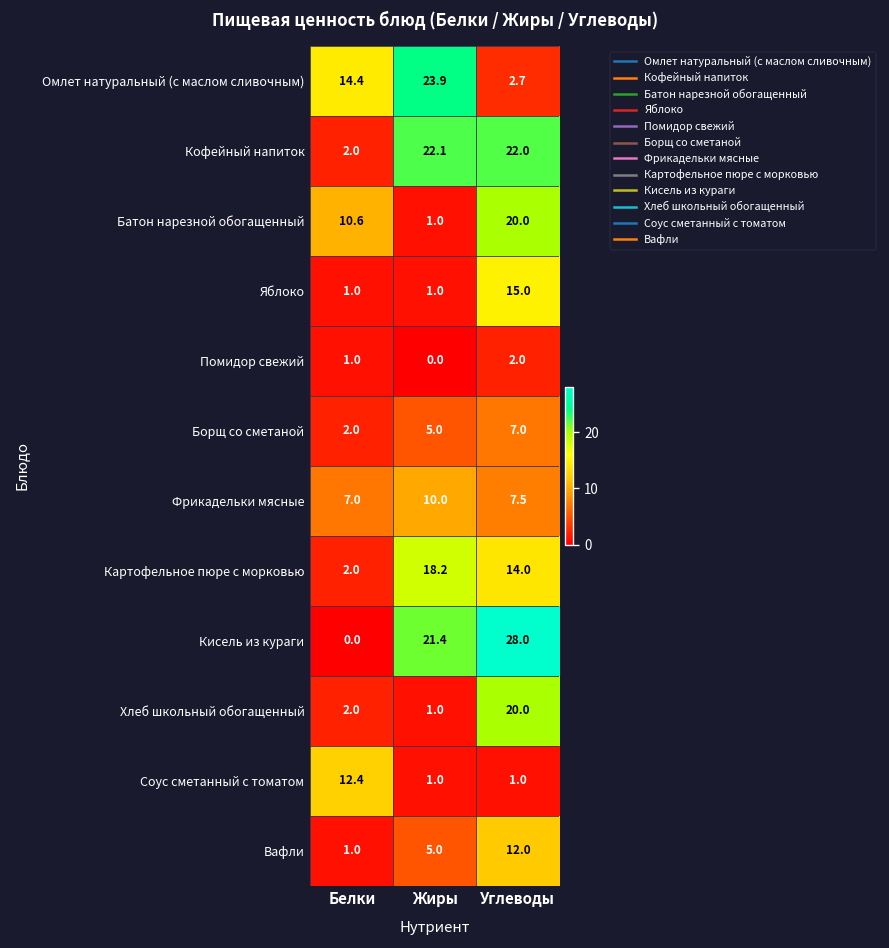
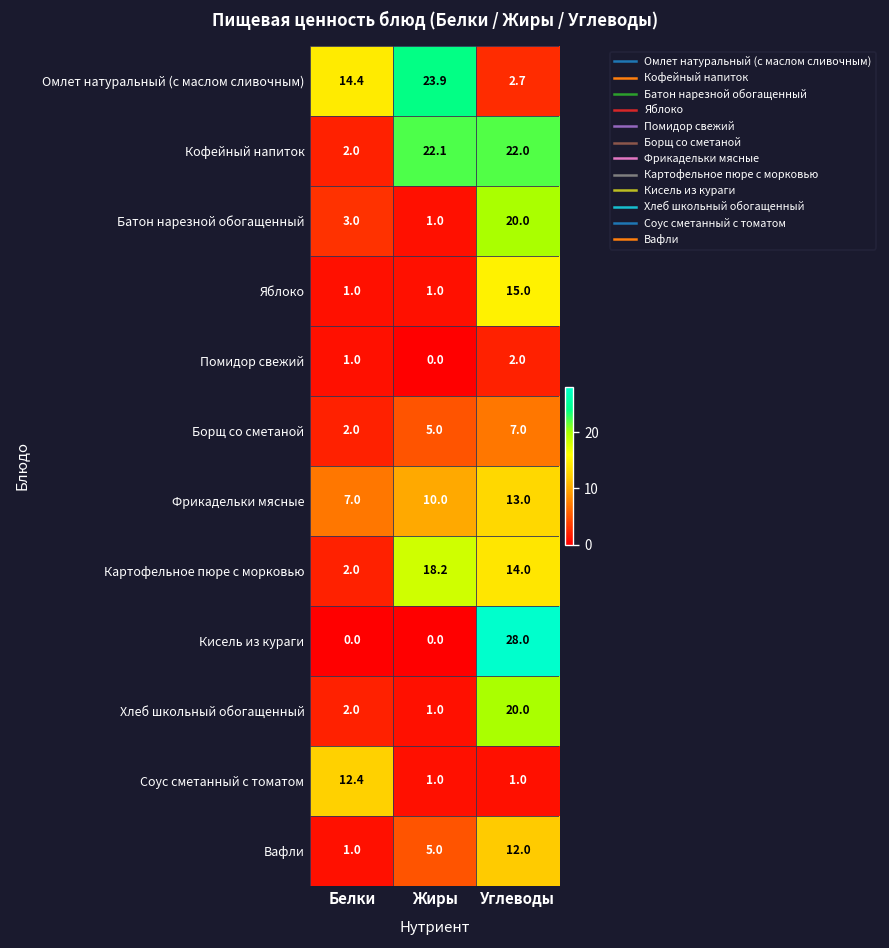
  {
    "Омлет натуральный (с маслом сливочным)": {
      "Белки": 14.4,
      "Жиры": 23.9,
      "Углеводы": 2.7
    },
    "Кофейный напиток": {
      "Белки": 2.0,
      "Жиры": 22.1,
      "Углеводы": 22.0
    },
    "Батон нарезной обогащенный": {
-     "Белки": 10.6,
+     "Белки": 3.0,
      "Жиры": 1.0,
      "Углеводы": 20.0
    },
    "Яблоко": {
      "Белки": 1.0,
      "Жиры": 1.0,
      "Углеводы": 15.0
    },
    "Помидор свежий": {
      "Белки": 1.0,
      "Жиры": 0.0,
      "Углеводы": 2.0
    },
    "Борщ со сметаной": {
      "Белки": 2.0,
      "Жиры": 5.0,
      "Углеводы": 7.0
    },
    "Фрикадельки мясные": {
      "Белки": 7.0,
      "Жиры": 10.0,
-     "Углеводы": 7.5
+     "Углеводы": 13.0
    },
    "Картофельное пюре с морковью": {
      "Белки": 2.0,
      "Жиры": 18.2,
      "Углеводы": 14.0
    },
    "Кисель из кураги": {
      "Белки": 0.0,
-     "Жиры": 21.4,
+     "Жиры": 0.0,
      "Углеводы": 28.0
    },
    "Хлеб школьный обогащенный": {
      "Белки": 2.0,
      "Жиры": 1.0,
      "Углеводы": 20.0
    },
    "Соус сметанный с томатом": {
      "Белки": 12.4,
      "Жиры": 1.0,
      "Углеводы": 1.0
    },
    "Вафли": {
      "Белки": 1.0,
      "Жиры": 5.0,
      "Углеводы": 12.0
    }
  }
